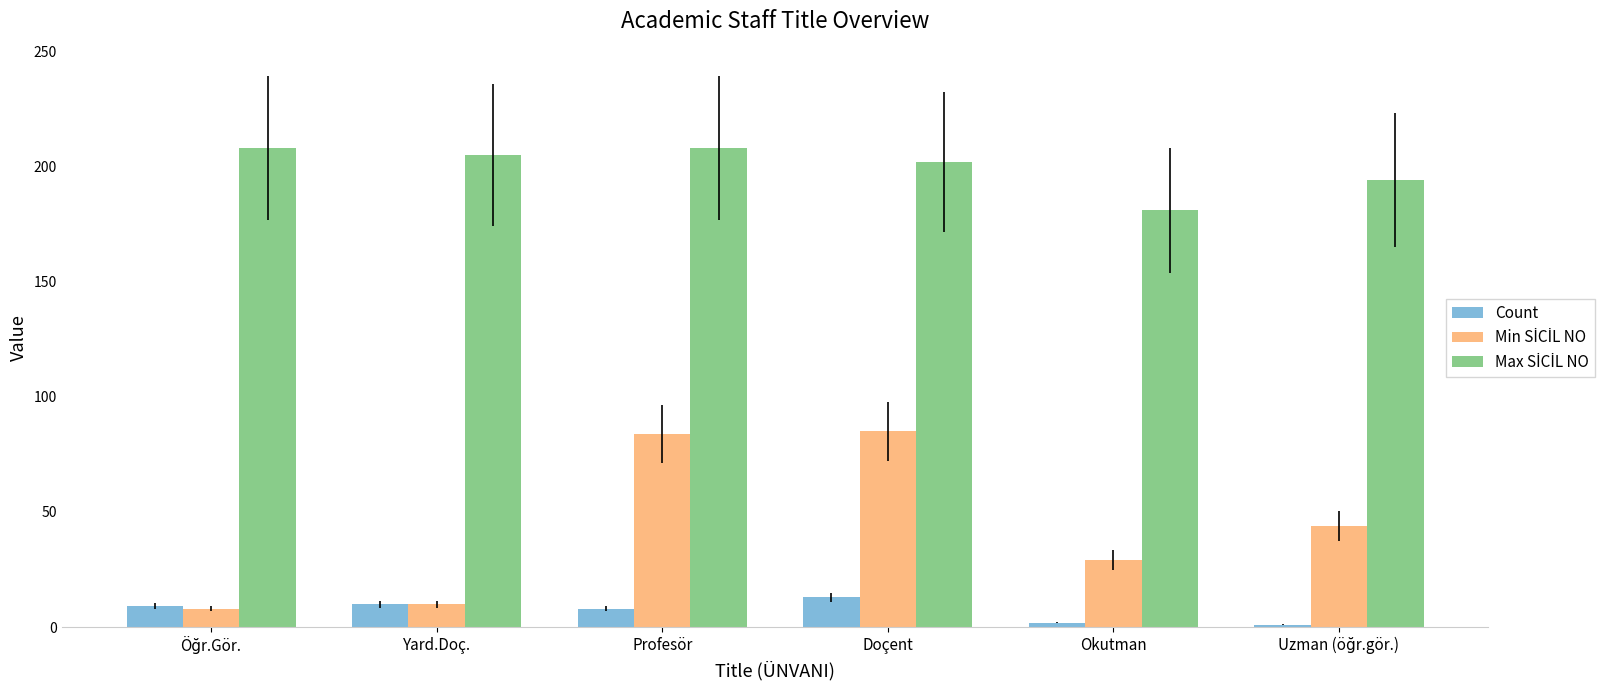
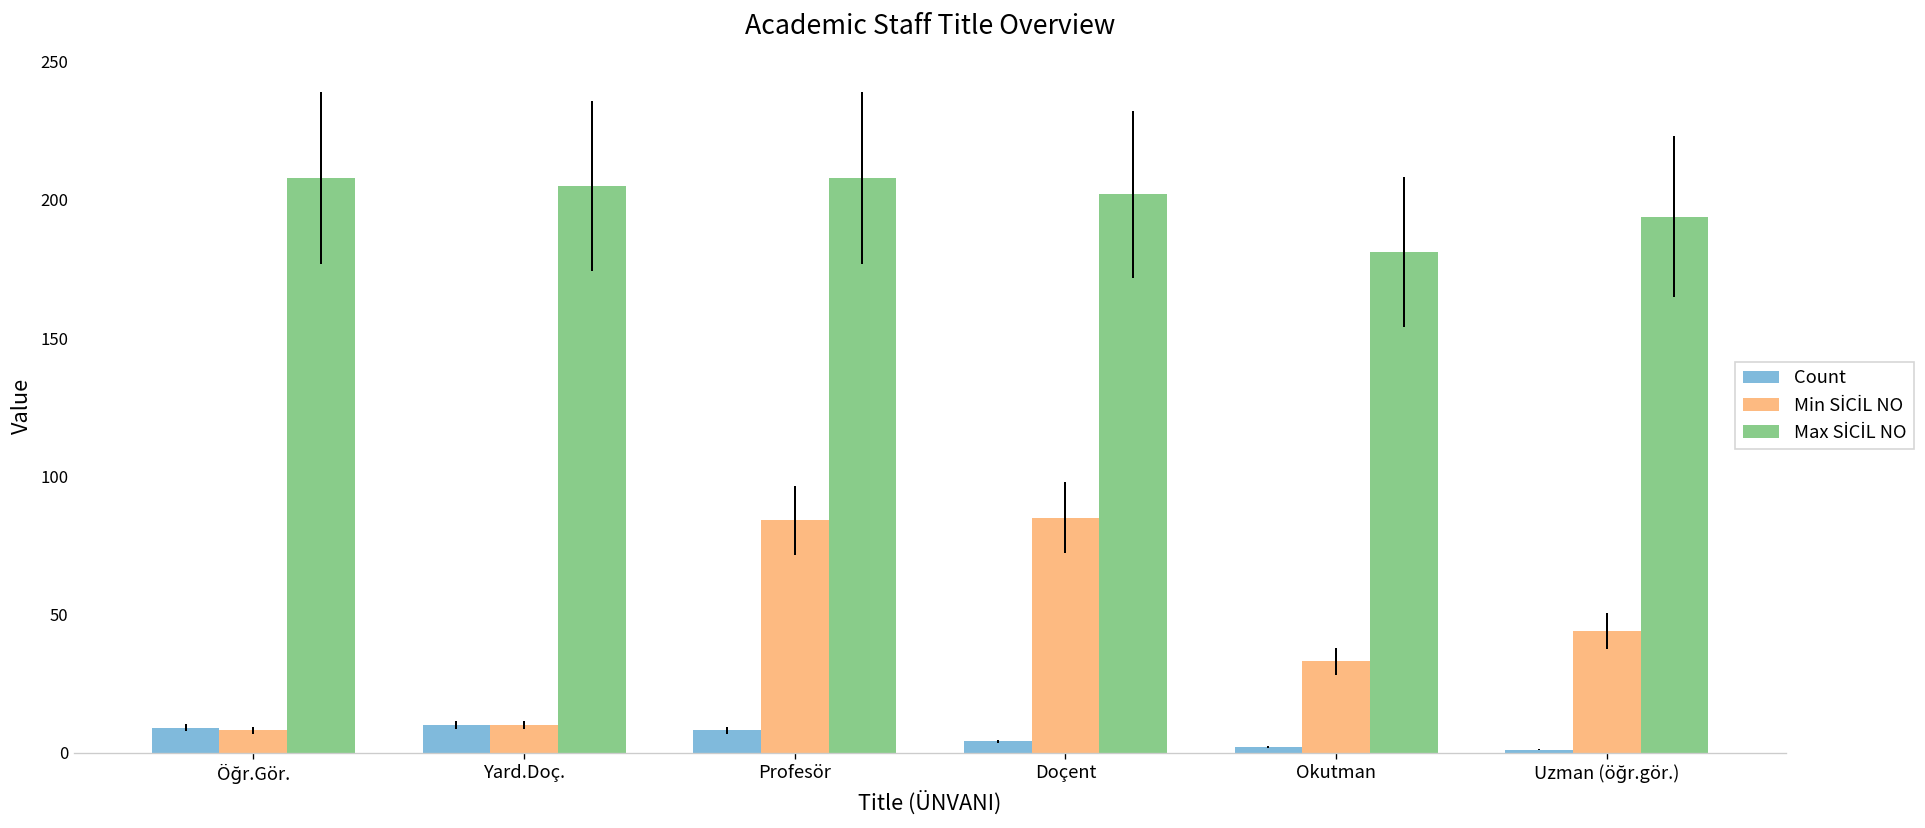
  {
    "Count": {
      "Öğr.Gör.": 9,
      "Yard.Doç.": 10,
      "Profesör": 8,
-     "Doçent": 13,
+     "Doçent": 4,
      "Okutman": 2
    },
    "Min SİCİL NO": {
      "Öğr.Gör.": 8,
      "Yard.Doç.": 10,
      "Profesör": 84,
      "Doçent": 85,
-     "Okutman": 29,
+     "Okutman": 33,
      "Uzman (öğr.gör.)": 44
    },
    "Max SİCİL NO": {
      "Öğr.Gör.": 208,
      "Yard.Doç.": 205,
      "Profesör": 208,
      "Doçent": 202,
      "Okutman": 181,
      "Uzman (öğr.gör.)": 194
    }
  }
